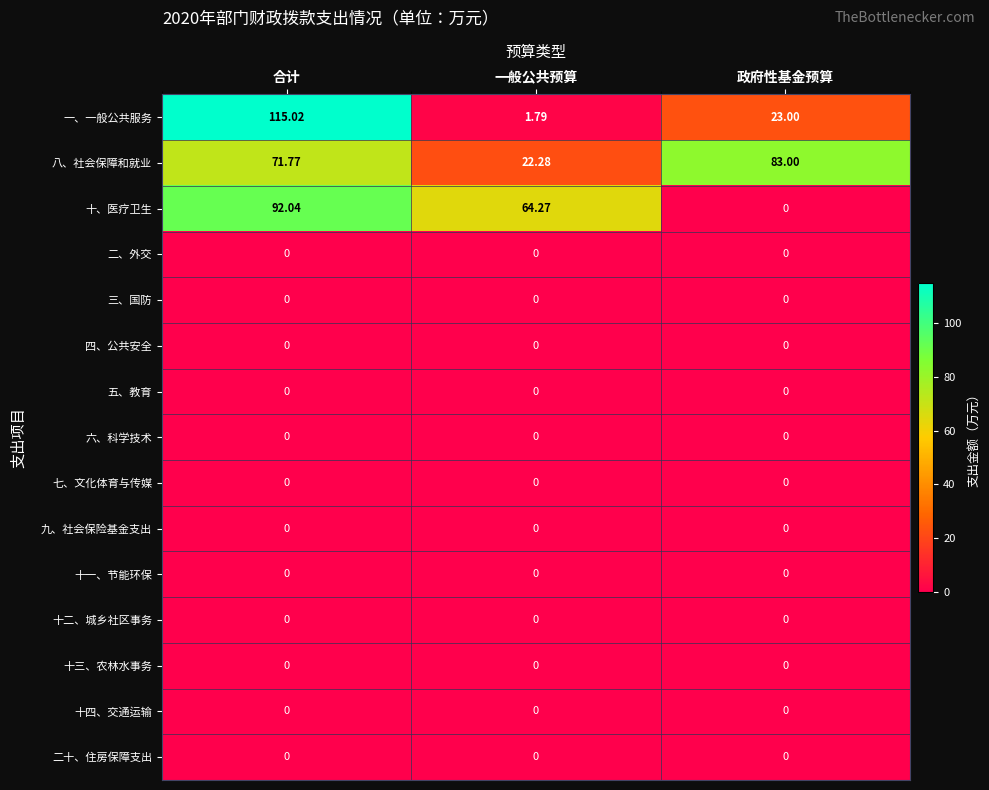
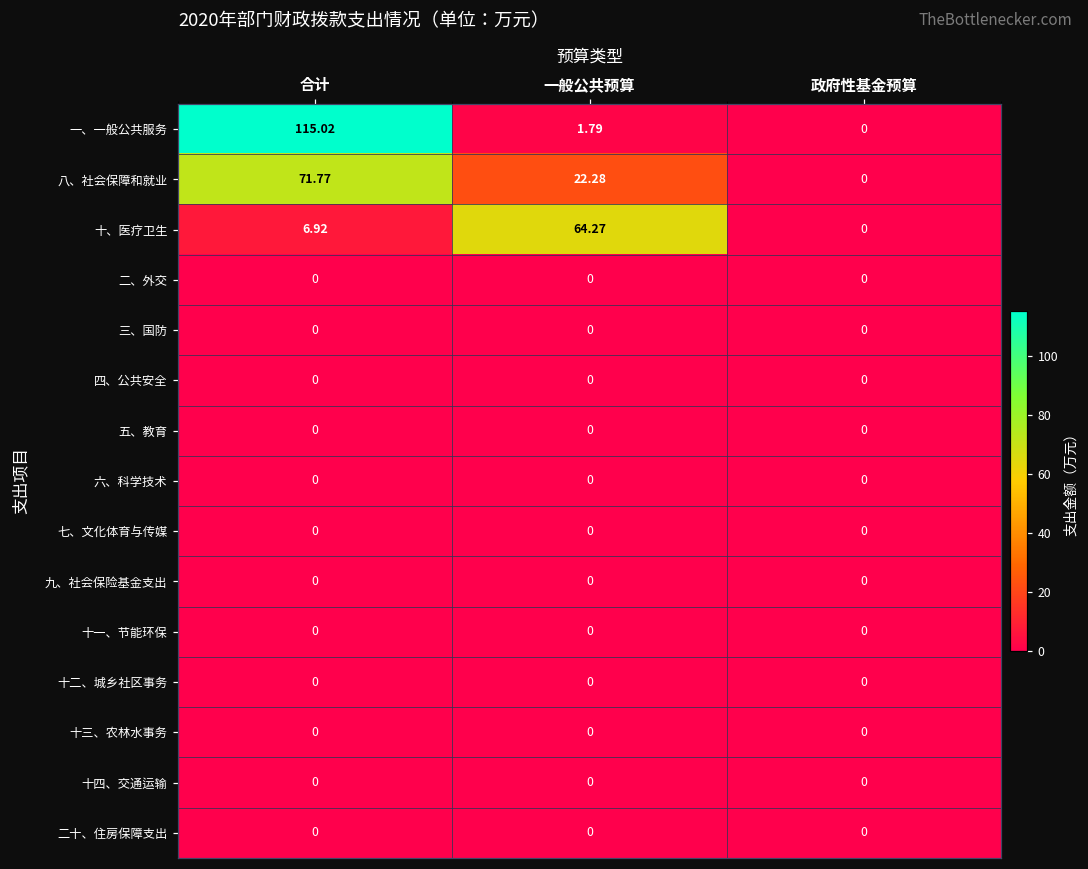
  {
    "一、一般公共服务": {
      "合计": 115.02,
      "一般公共预算": 1.79,
-     "政府性基金预算": 23.00
+     "政府性基金预算": 0
    },
    "八、社会保障和就业": {
      "合计": 71.77,
      "一般公共预算": 22.28,
-     "政府性基金预算": 83.00
+     "政府性基金预算": 0
    },
    "十、医疗卫生": {
-     "合计": 92.04,
+     "合计": 6.92,
      "一般公共预算": 64.27,
      "政府性基金预算": 0
    },
    "二、外交": {
      "合计": 0,
      "一般公共预算": 0,
      "政府性基金预算": 0
    },
    "三、国防": {
      "合计": 0,
      "一般公共预算": 0,
      "政府性基金预算": 0
    },
    "四、公共安全": {
      "合计": 0,
      "一般公共预算": 0,
      "政府性基金预算": 0
    },
    "五、教育": {
      "合计": 0,
      "一般公共预算": 0,
      "政府性基金预算": 0
    },
    "六、科学技术": {
      "合计": 0,
      "一般公共预算": 0,
      "政府性基金预算": 0
    },
    "七、文化体育与传媒": {
      "合计": 0,
      "一般公共预算": 0,
      "政府性基金预算": 0
    },
    "九、社会保险基金支出": {
      "合计": 0,
      "一般公共预算": 0,
      "政府性基金预算": 0
    },
    "十一、节能环保": {
      "合计": 0,
      "一般公共预算": 0,
      "政府性基金预算": 0
    },
    "十二、城乡社区事务": {
      "合计": 0,
      "一般公共预算": 0,
      "政府性基金预算": 0
    },
    "十三、农林水事务": {
      "合计": 0,
      "一般公共预算": 0,
      "政府性基金预算": 0
    },
    "十四、交通运输": {
      "合计": 0,
      "一般公共预算": 0,
      "政府性基金预算": 0
    },
    "二十、住房保障支出": {
      "合计": 0,
      "一般公共预算": 0,
      "政府性基金预算": 0
    }
  }
